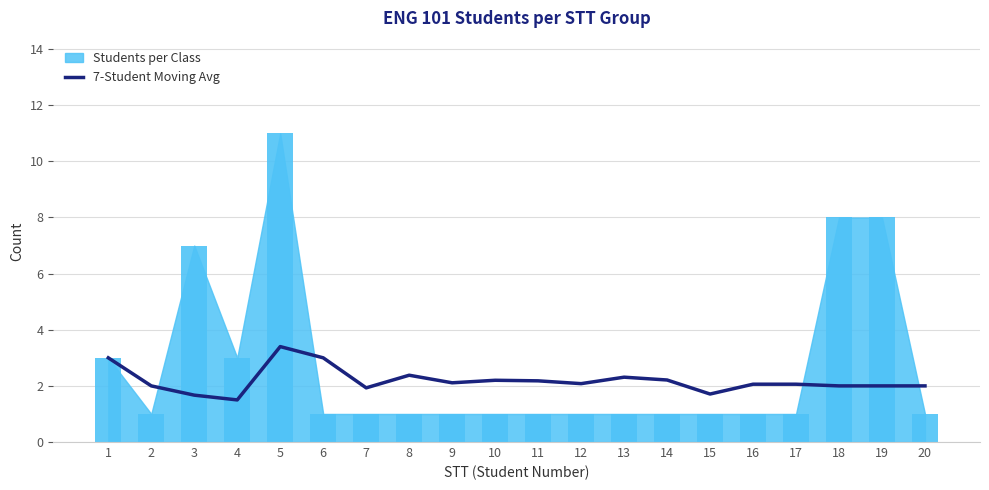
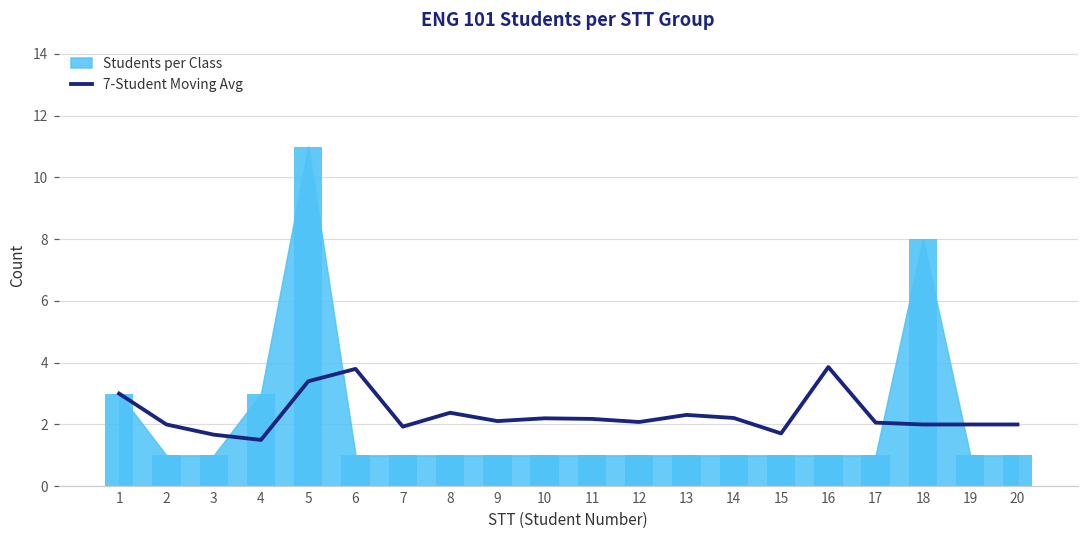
  {
    "Students per Class": {
      "1": 3,
      "2": 1,
-     "3": 7,
+     "3": 1,
      "4": 3,
      "5": 11,
      "6": 1,
      "7": 1,
      "8": 1,
      "9": 1,
      "10": 1,
      "11": 1,
      "12": 1,
      "13": 1,
      "14": 1,
      "15": 1,
      "16": 1,
      "17": 1,
      "18": 8,
-     "19": 8,
+     "19": 1,
      "20": 1
    },
    "7-Student Moving Avg": {
      "2": 2.0,
      "3": 1.7,
      "4": 1.5,
      "5": 3.4,
-     "6": 3.0,
+     "6": 3.8,
      "7": 1.9,
      "8": 2.4,
      "9": 2.1,
      "10": 2.2,
      "11": 2.2,
      "12": 2.1,
      "13": 2.3,
      "14": 2.2,
      "15": 1.7,
-     "16": 2.1,
+     "16": 3.9,
      "17": 2.1,
      "18": 2.0,
      "19": 2.0,
      "20": 2.0
    }
  }
